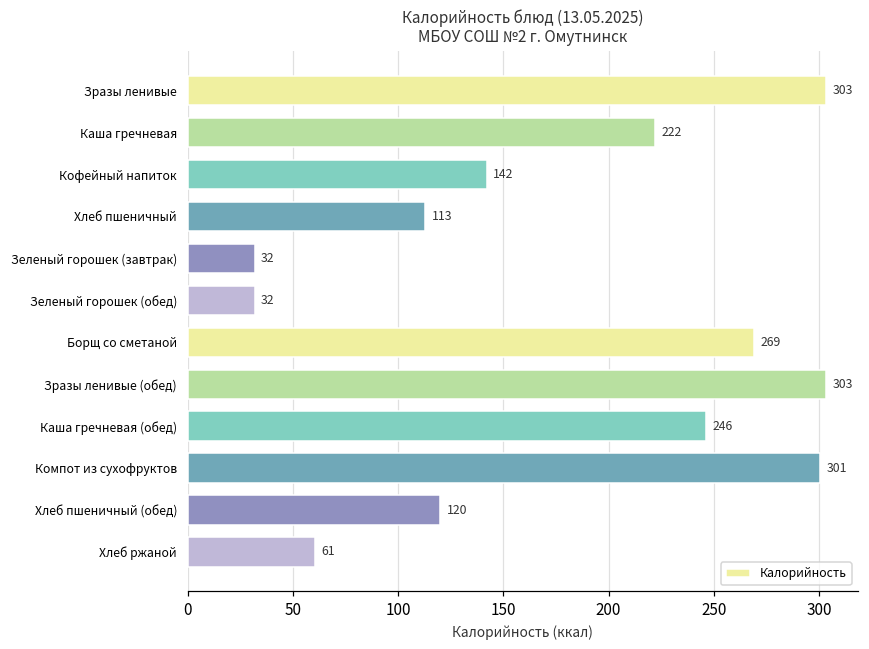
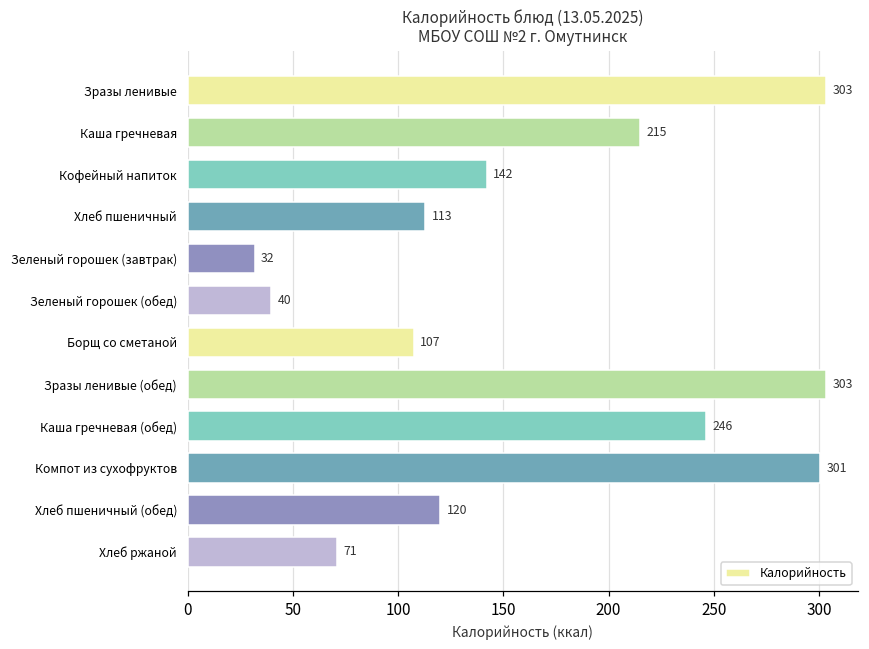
  {
    "Зразы ленивые": 303,
-   "Каша гречневая": 222,
+   "Каша гречневая": 215,
    "Кофейный напиток": 142,
    "Хлеб пшеничный": 113,
    "Зеленый горошек (завтрак)": 32,
-   "Зеленый горошек (обед)": 32,
-   "Борщ со сметаной": 269,
+   "Зеленый горошек (обед)": 40,
+   "Борщ со сметаной": 107,
    "Зразы ленивые (обед)": 303,
    "Каша гречневая (обед)": 246,
    "Компот из сухофруктов": 301,
    "Хлеб пшеничный (обед)": 120,
-   "Хлеб ржаной": 61
+   "Хлеб ржаной": 71
  }
